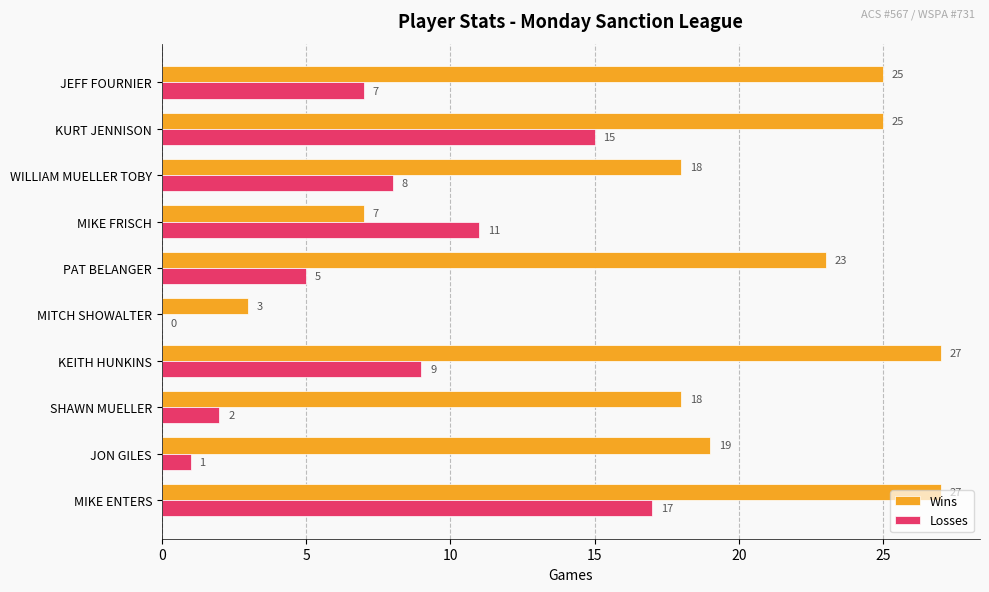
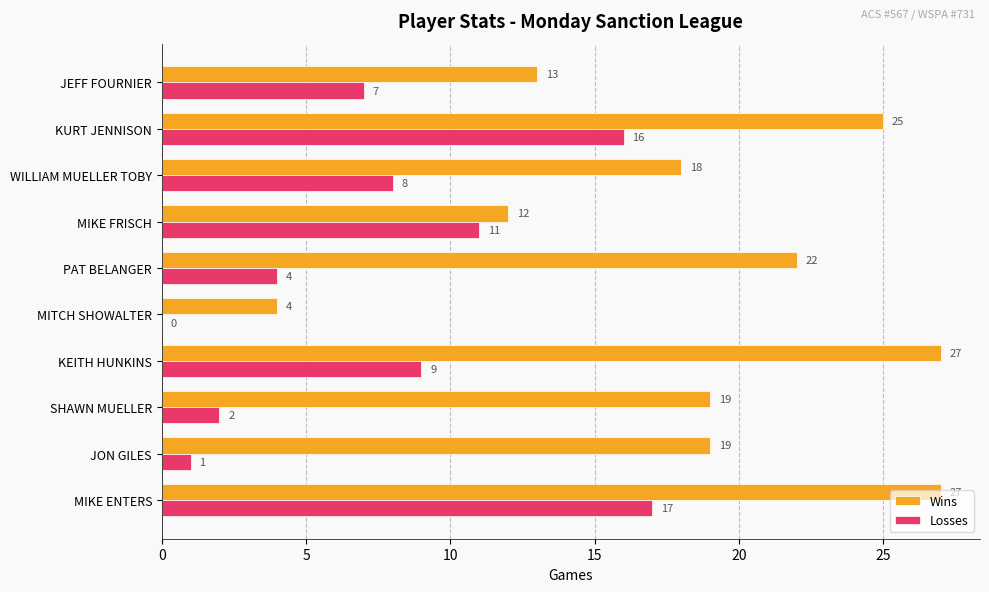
  {
    "Wins": {
-     "JEFF FOURNIER": 25,
+     "JEFF FOURNIER": 13,
      "KURT JENNISON": 25,
      "WILLIAM MUELLER TOBY": 18,
-     "MIKE FRISCH": 7,
-     "PAT BELANGER": 23,
-     "MITCH SHOWALTER": 3,
+     "MIKE FRISCH": 12,
+     "PAT BELANGER": 22,
+     "MITCH SHOWALTER": 4,
      "KEITH HUNKINS": 27,
-     "SHAWN MUELLER": 18,
+     "SHAWN MUELLER": 19,
      "JON GILES": 19
    },
    "Losses": {
      "JEFF FOURNIER": 7,
-     "KURT JENNISON": 15,
+     "KURT JENNISON": 16,
      "WILLIAM MUELLER TOBY": 8,
      "MIKE FRISCH": 11,
-     "PAT BELANGER": 5,
+     "PAT BELANGER": 4,
      "MITCH SHOWALTER": 0,
      "KEITH HUNKINS": 9,
      "SHAWN MUELLER": 2,
      "JON GILES": 1,
      "MIKE ENTERS": 17
    }
  }
